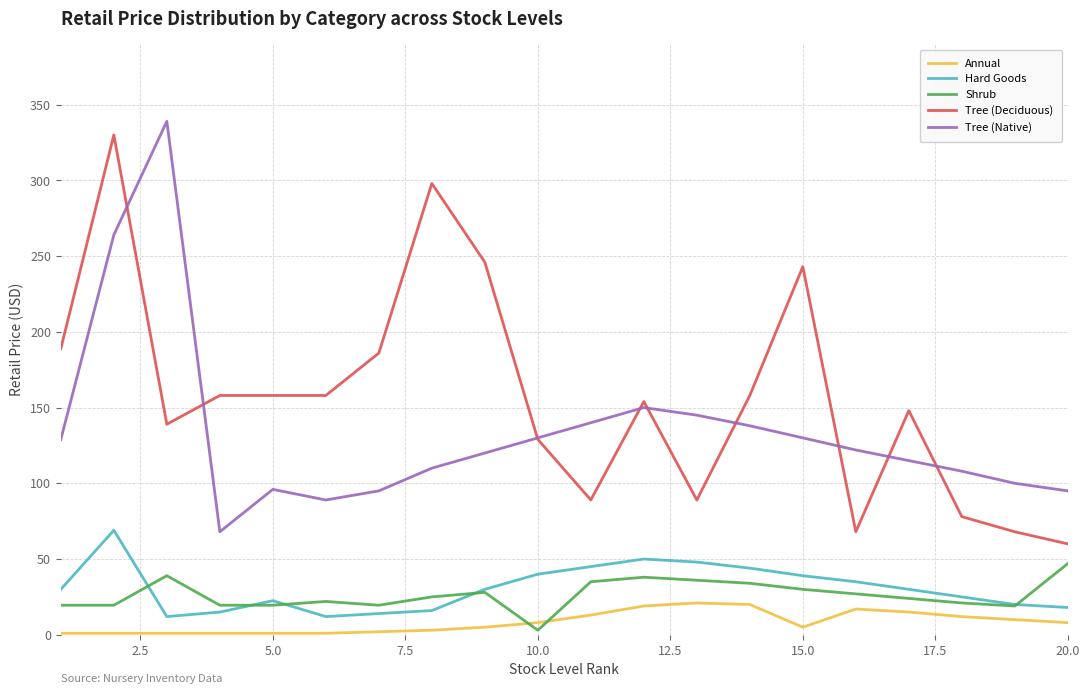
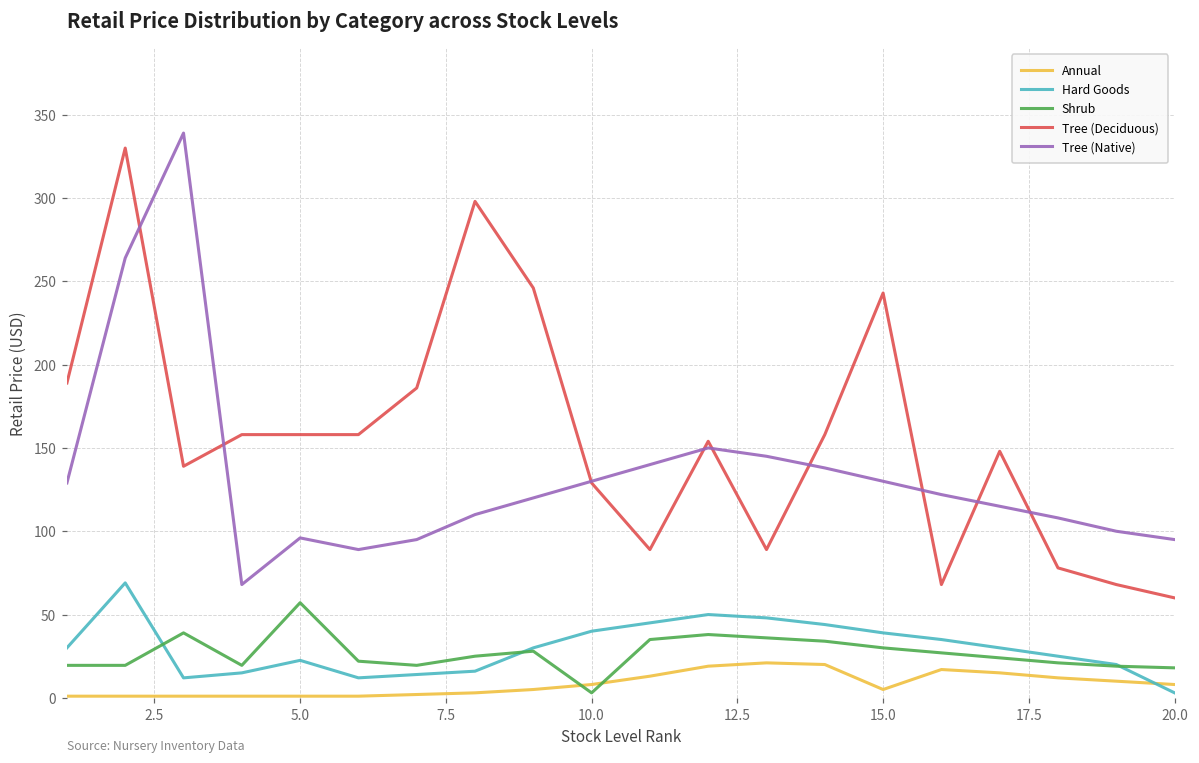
  {
    "Annual": {
      "5.0": 1,
      "10.0": 8,
      "15.0": 5,
      "20.0": 8
    },
    "Hard Goods": {
      "5.0": 23,
      "10.0": 40,
      "15.0": 39,
-     "20.0": 18
+     "20.0": 3
    },
    "Shrub": {
-     "5.0": 20,
+     "5.0": 57,
      "10.0": 3,
      "15.0": 30,
-     "20.0": 47
+     "20.0": 18
    },
    "Tree (Deciduous)": {
      "5.0": 158,
      "15.0": 243,
      "20.0": 60
    },
    "Tree (Native)": {
      "5.0": 96,
      "15.0": 130,
      "20.0": 95
    }
  }
